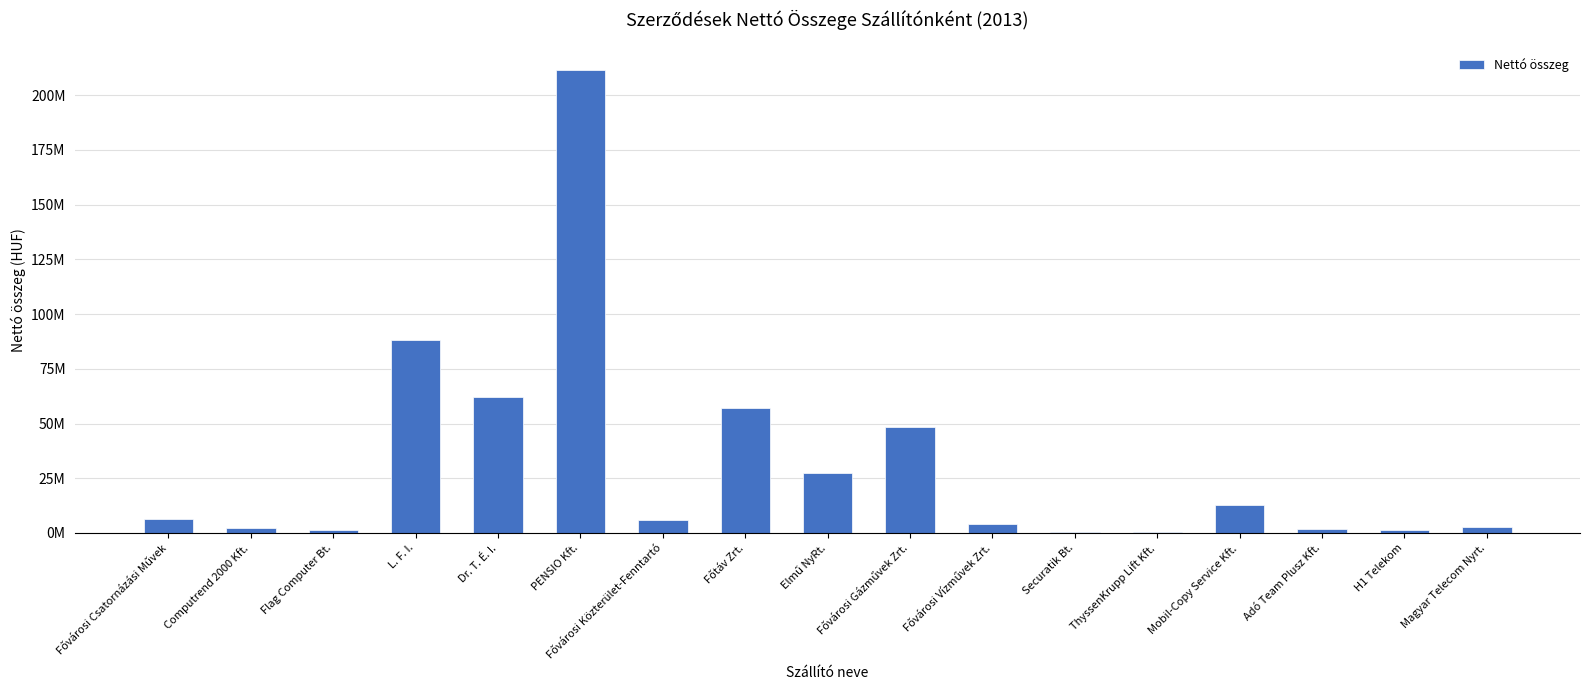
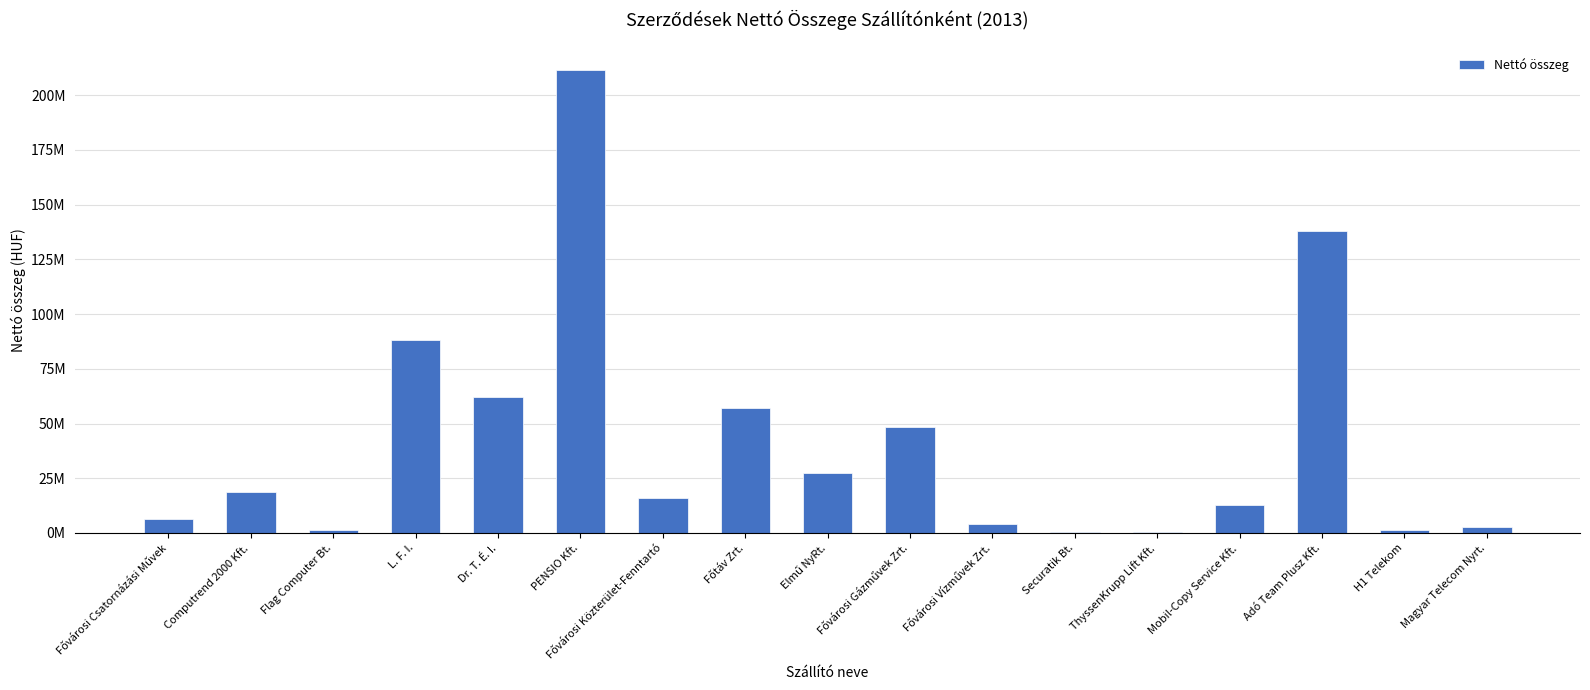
  {
    "Fővárosi Csatornázási Művek": 6000000,
-   "Computrend 2000 Kft.": 2000000,
+   "Computrend 2000 Kft.": 19000000,
    "Flag Computer Bt.": 1000000,
    "L. F. I.": 88000000,
    "Dr. T. É. I.": 62000000,
    "PENSIO Kft.": 211000000,
-   "Fővárosi Közterület-Fenntartó": 6000000,
+   "Fővárosi Közterület-Fenntartó": 16000000,
    "Főtáv Zrt.": 57000000,
    "Elmű NyRt.": 27000000,
    "Fővárosi Gázművek Zrt.": 48000000,
    "Fővárosi Vízművek Zrt.": 4000000,
    "Mobil-Copy Service Kft.": 13000000,
-   "Adó Team Plusz Kft.": 2000000,
+   "Adó Team Plusz Kft.": 138000000,
    "H1 Telekom": 1000000,
    "Magyar Telecom Nyrt.": 3000000
  }
